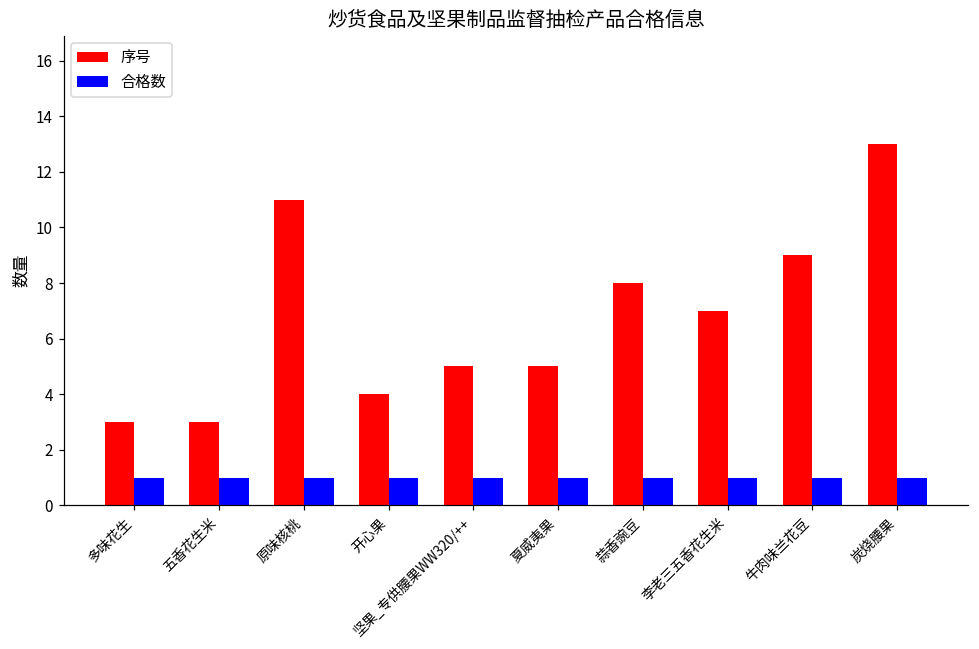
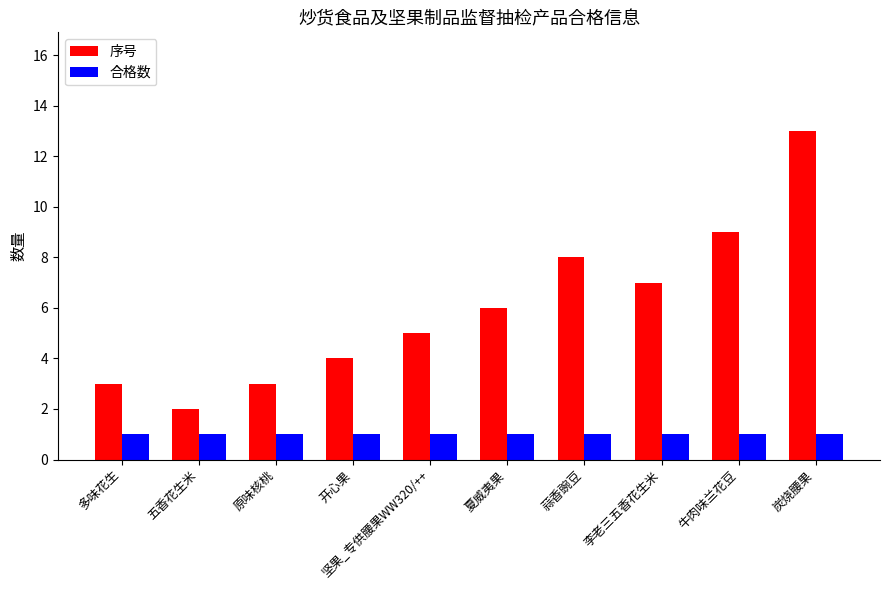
  {
    "序号": {
      "多味花生": 3,
-     "五香花生米": 3,
-     "原味核桃": 11,
+     "五香花生米": 2,
+     "原味核桃": 3,
      "开心果": 4,
      "坚果_专供腰果WW320/++": 5,
-     "夏威夷果": 5,
+     "夏威夷果": 6,
      "蒜香豌豆": 8,
      "李老三五香花生米": 7,
      "牛肉味兰花豆": 9,
      "炭烧腰果": 13
    },
    "合格数": {
      "多味花生": 1,
      "五香花生米": 1,
      "原味核桃": 1,
      "开心果": 1,
      "坚果_专供腰果WW320/++": 1,
      "夏威夷果": 1,
      "蒜香豌豆": 1,
      "李老三五香花生米": 1,
      "牛肉味兰花豆": 1,
      "炭烧腰果": 1
    }
  }
